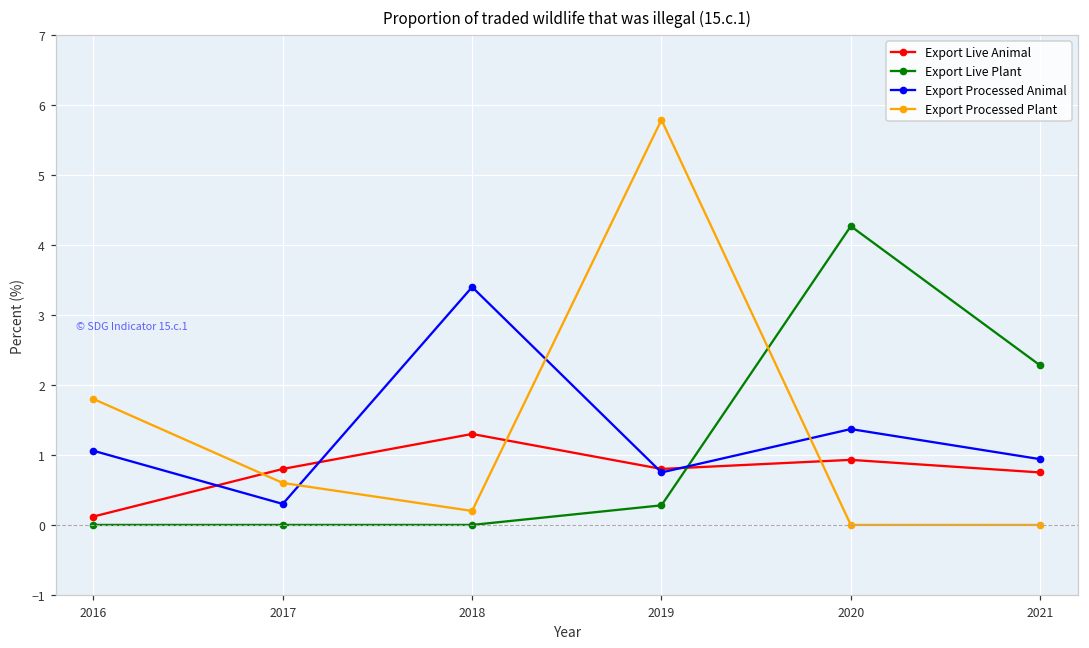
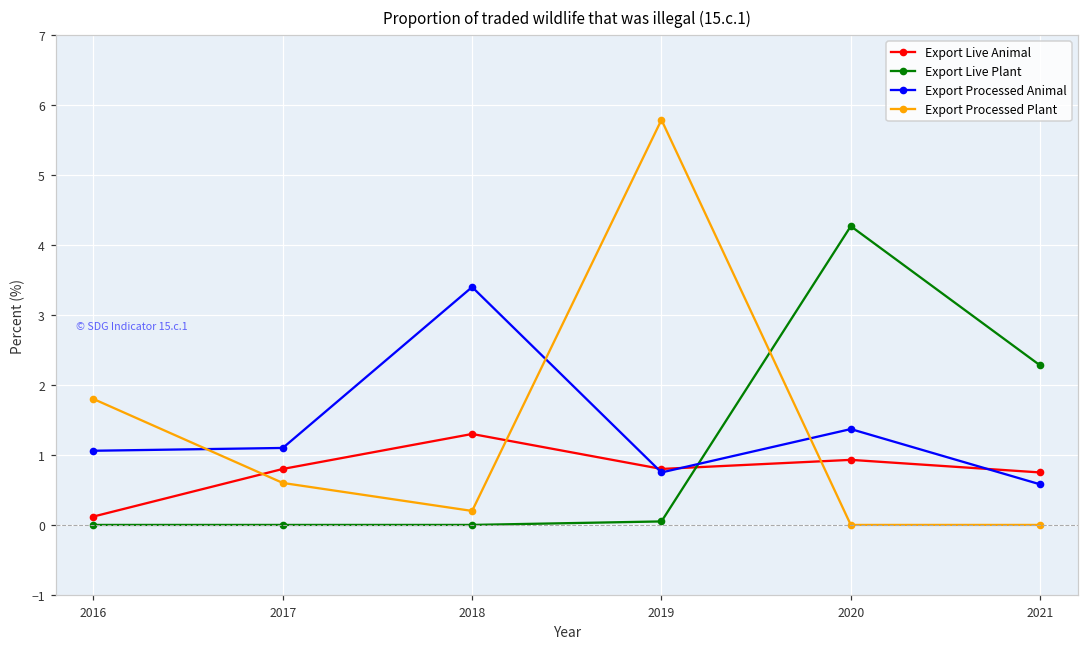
  {
    "Export Live Animal": {
      "2016": 0.1,
      "2017": 0.8,
      "2018": 1.3,
      "2019": 0.8,
      "2020": 0.9,
      "2021": 0.8
    },
    "Export Live Plant": {
      "2016": 0.0,
      "2017": 0.0,
      "2018": 0.0,
-     "2019": 0.3,
+     "2019": 0.1,
      "2020": 4.3,
      "2021": 2.3
    },
    "Export Processed Animal": {
      "2016": 1.1,
-     "2017": 0.3,
+     "2017": 1.1,
      "2018": 3.4,
      "2019": 0.8,
      "2020": 1.4,
-     "2021": 0.9
+     "2021": 0.6
    },
    "Export Processed Plant": {
      "2016": 1.8,
      "2017": 0.6,
      "2018": 0.2,
      "2019": 5.8,
      "2020": 0.0,
      "2021": 0.0
    }
  }
